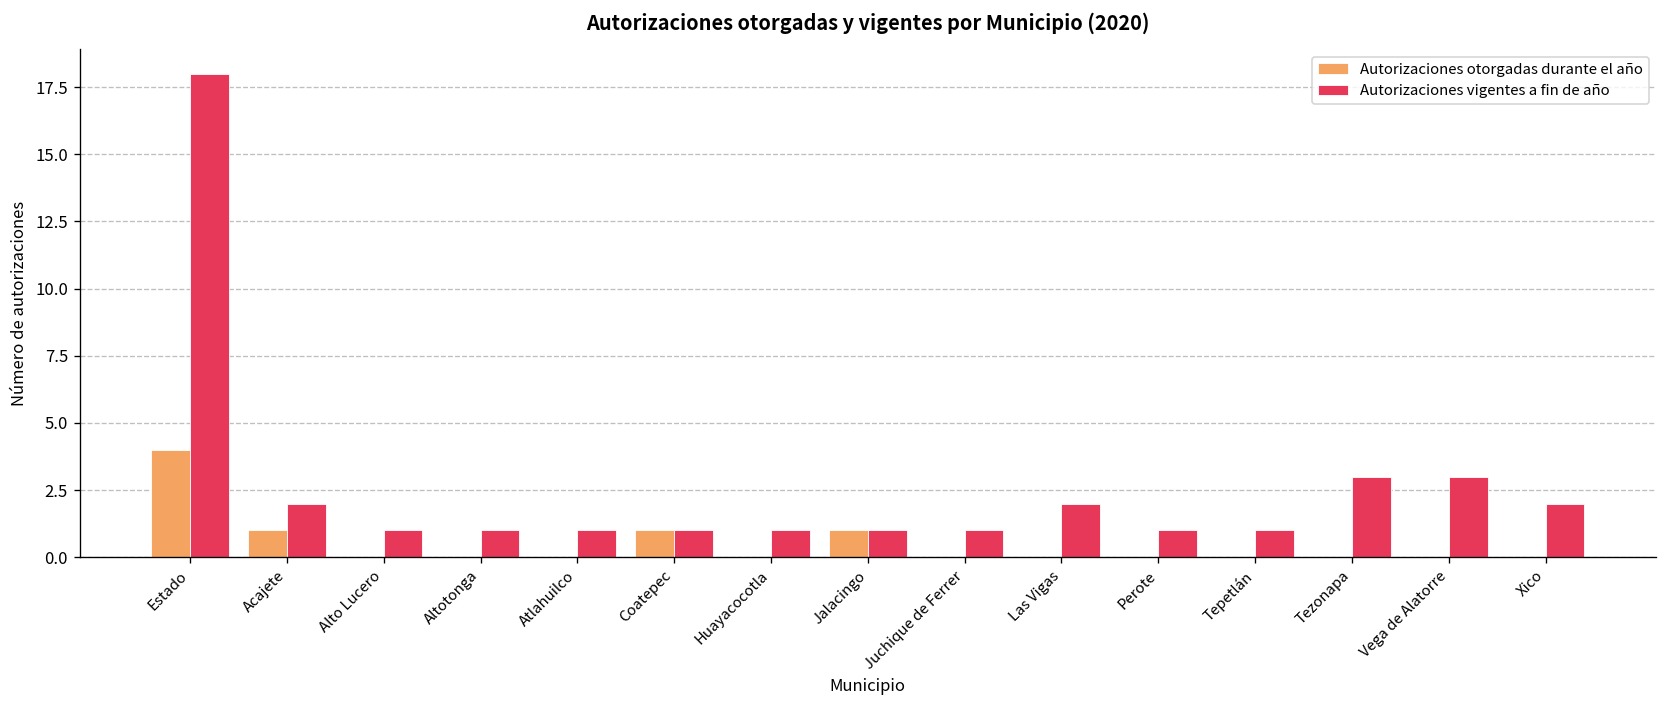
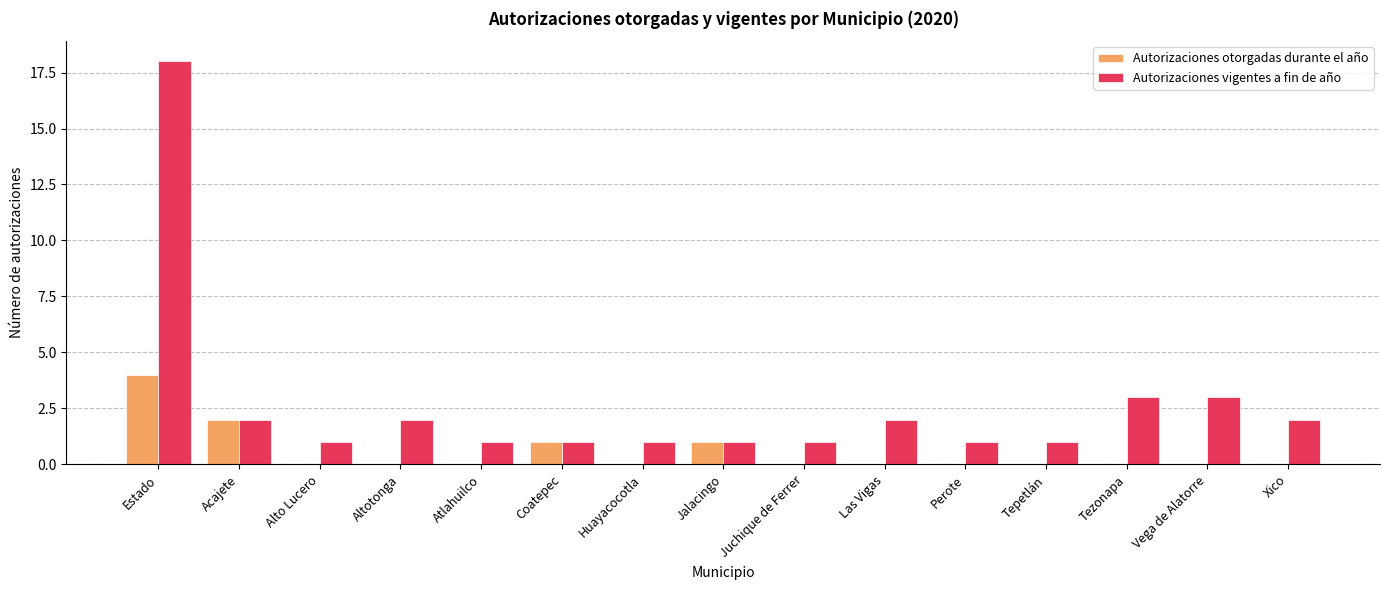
  {
    "Autorizaciones otorgadas durante el año": {
      "Estado": 4,
-     "Acajete": 1,
+     "Acajete": 2,
      "Alto Lucero": 0,
      "Altotonga": 0,
      "Atlahuilco": 0,
      "Coatepec": 1,
      "Huayacocotla": 0,
      "Jalacingo": 1,
      "Juchique de Ferrer": 0,
      "Las Vigas": 0,
      "Perote": 0,
      "Tepetlán": 0,
      "Tezonapa": 0,
      "Vega de Alatorre": 0,
      "Xico": 0
    },
    "Autorizaciones vigentes a fin de año": {
      "Estado": 18,
      "Acajete": 2,
      "Alto Lucero": 1,
-     "Altotonga": 1,
+     "Altotonga": 2,
      "Atlahuilco": 1,
      "Coatepec": 1,
      "Huayacocotla": 1,
      "Jalacingo": 1,
      "Juchique de Ferrer": 1,
      "Las Vigas": 2,
      "Perote": 1,
      "Tepetlán": 1,
      "Tezonapa": 3,
      "Vega de Alatorre": 3,
      "Xico": 2
    }
  }
